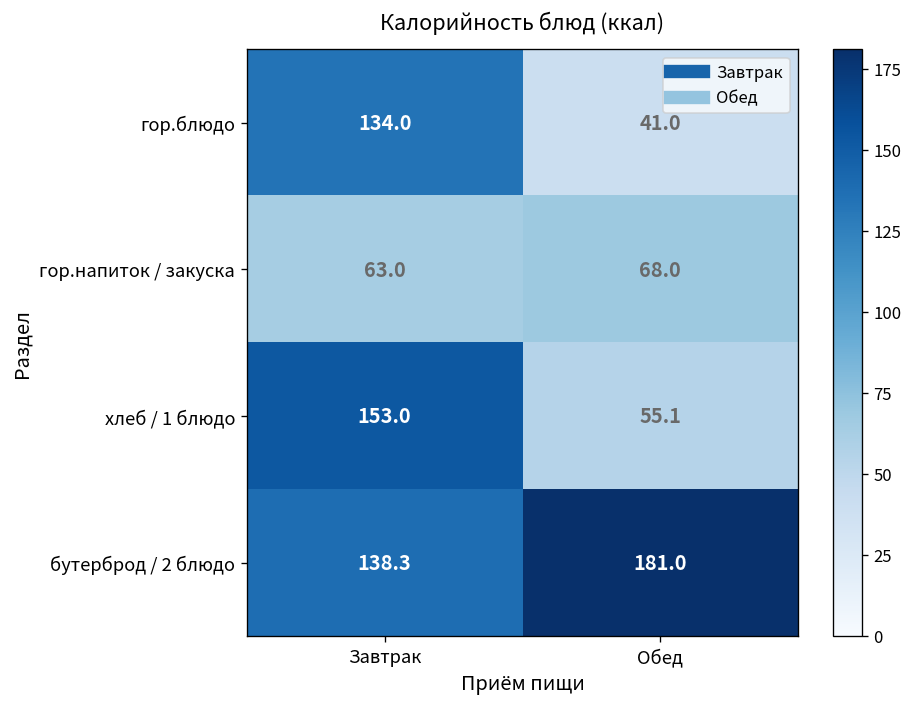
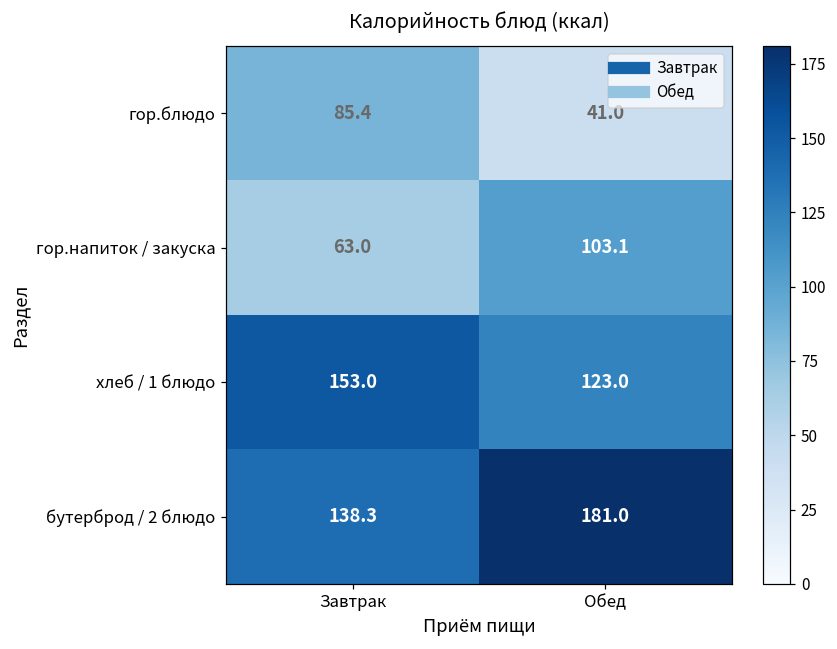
  {
    "гор.блюдо": {
-     "Завтрак": 134.0
+     "Завтрак": 85.4
    },
    "гор.напиток / закуска": {
      "Завтрак": 63.0,
-     "Обед": 68.0
+     "Обед": 103.1
    },
    "хлеб / 1 блюдо": {
      "Завтрак": 153.0,
-     "Обед": 55.1
+     "Обед": 123.0
    },
    "бутерброд / 2 блюдо": {
      "Завтрак": 138.3,
      "Обед": 181.0
    }
  }
